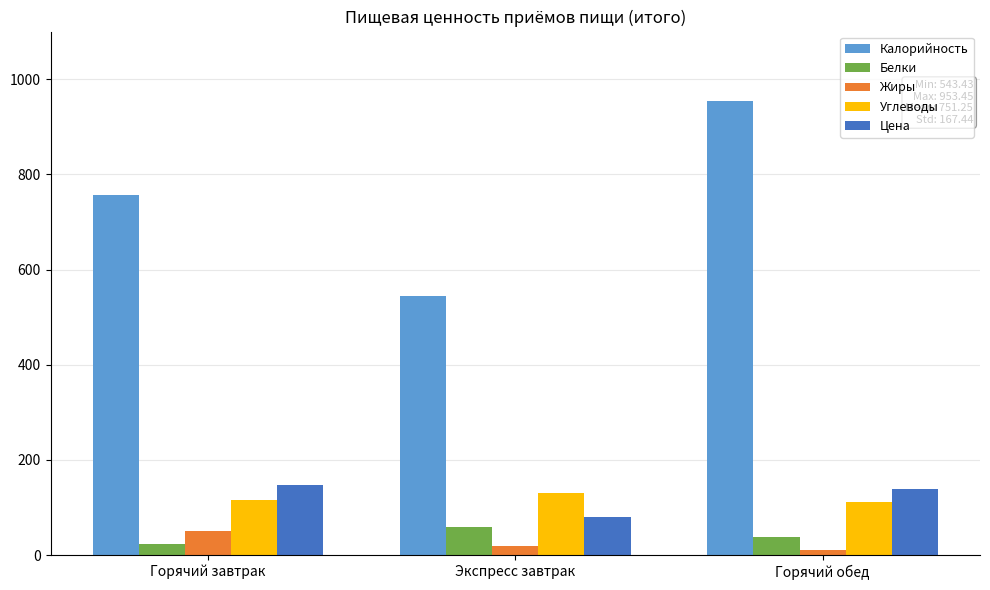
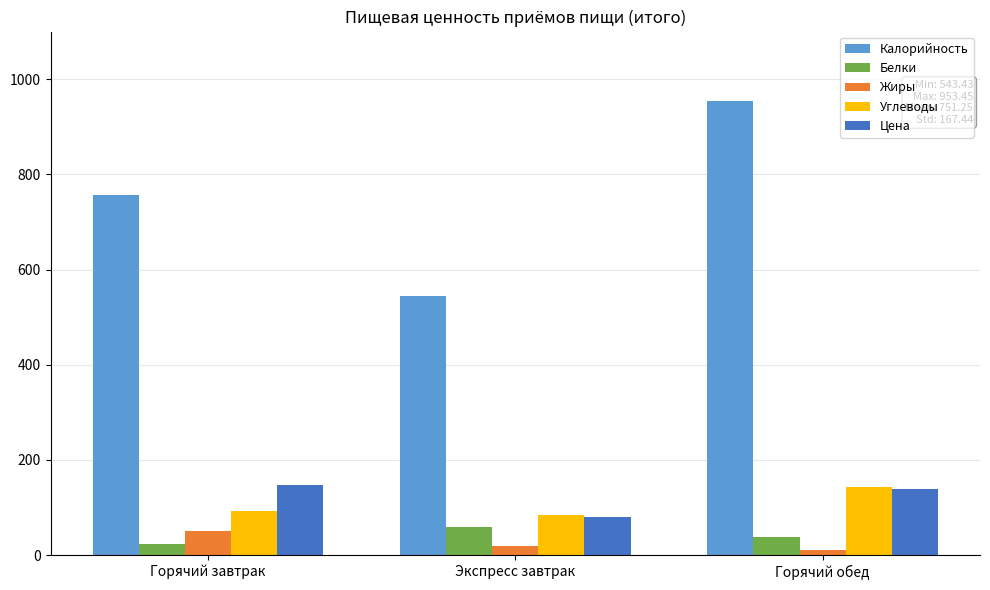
  {
    "Белки": {
      "Горячий завтрак": 20,
      "Экспресс завтрак": 60,
      "Горячий обед": 40
    },
    "Жиры": {
      "Горячий завтрак": 50,
      "Экспресс завтрак": 20,
      "Горячий обед": 10
    },
    "Углеводы": {
-     "Горячий завтрак": 120,
-     "Экспресс завтрак": 130,
-     "Горячий обед": 110
+     "Горячий завтрак": 90,
+     "Экспресс завтрак": 80,
+     "Горячий обед": 140
    }
  }
